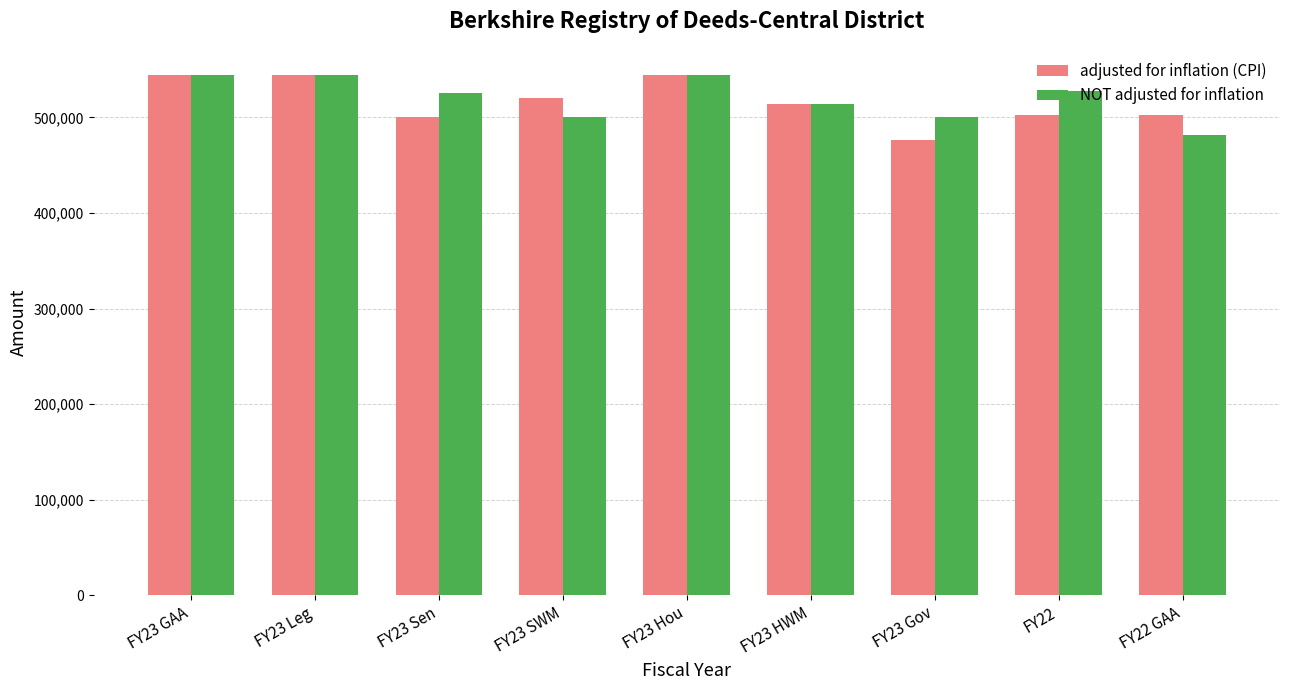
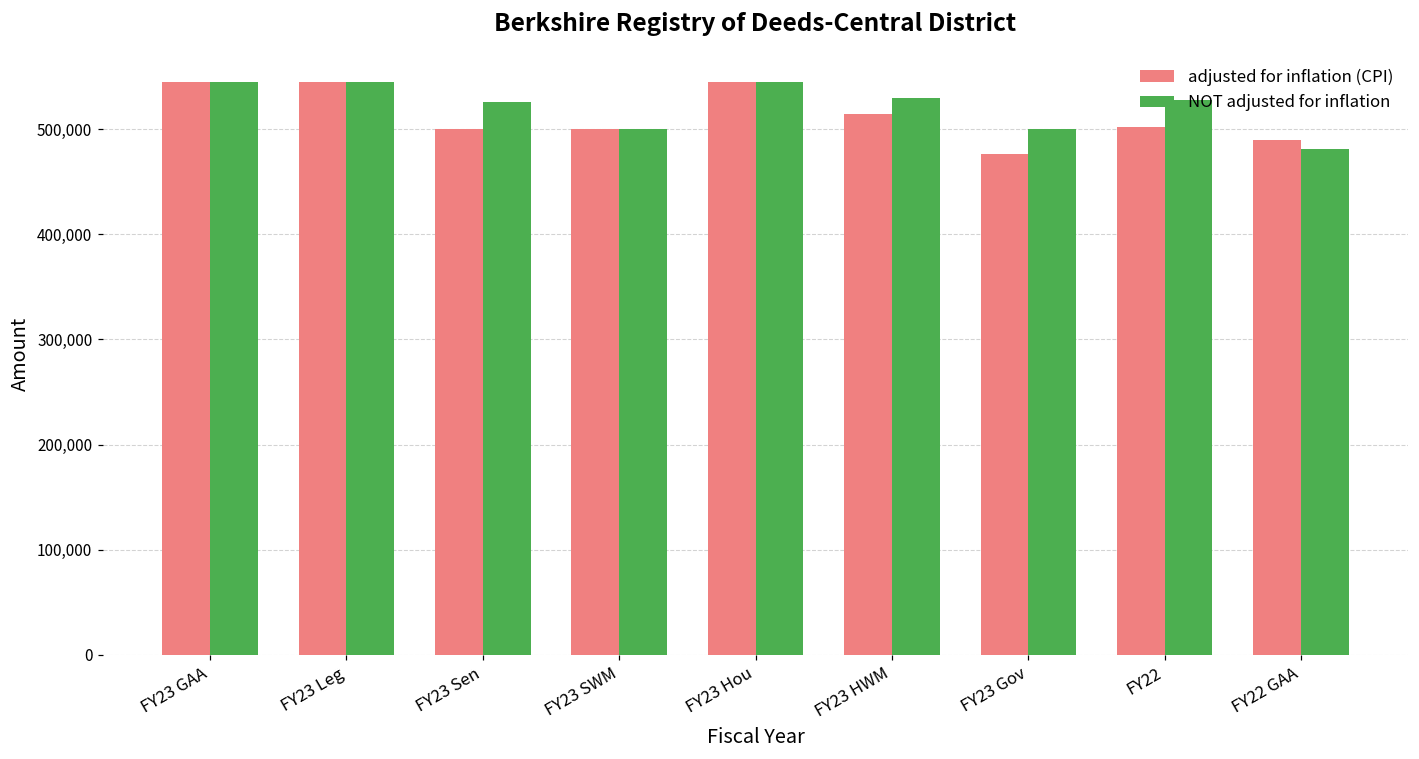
  {
    "adjusted for inflation (CPI)": {
      "FY23 GAA": "540,000",
      "FY23 Leg": "540,000",
      "FY23 Sen": "500,000",
-     "FY23 SWM": "520,000",
+     "FY23 SWM": "500,000",
      "FY23 Hou": "540,000",
      "FY23 HWM": "510,000",
      "FY23 Gov": "480,000",
      "FY22": "500,000",
-     "FY22 GAA": "500,000"
+     "FY22 GAA": "490,000"
    },
    "NOT adjusted for inflation": {
      "FY23 GAA": "540,000",
      "FY23 Leg": "540,000",
      "FY23 Sen": "530,000",
      "FY23 SWM": "500,000",
      "FY23 Hou": "540,000",
-     "FY23 HWM": "510,000",
+     "FY23 HWM": "530,000",
      "FY23 Gov": "500,000",
      "FY22": "530,000",
      "FY22 GAA": "480,000"
    }
  }
